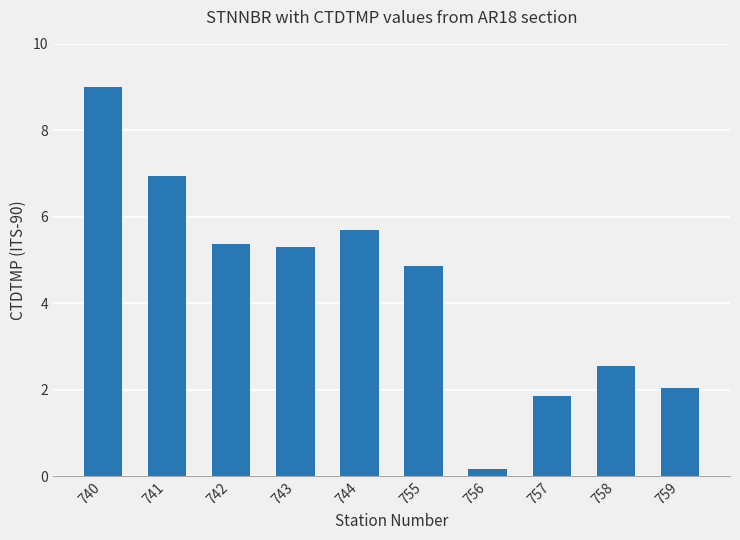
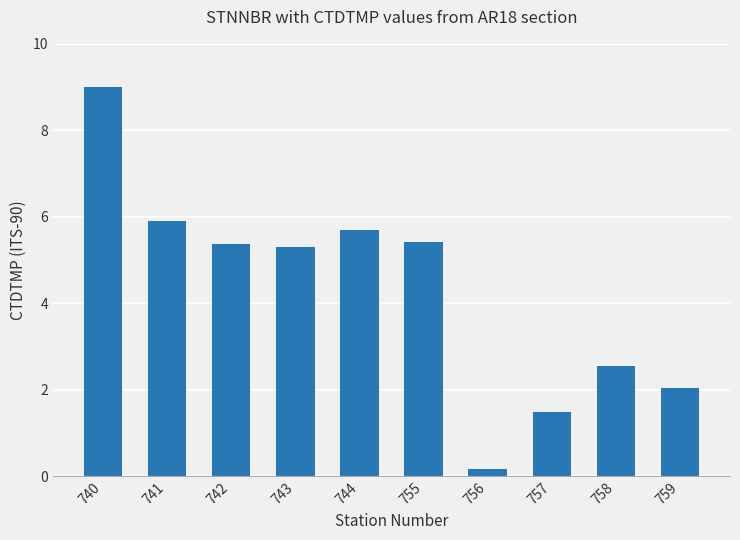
  {
    "740": 9.0,
-   "741": 6.9,
+   "741": 5.9,
    "742": 5.4,
    "743": 5.3,
    "744": 5.7,
-   "755": 4.9,
+   "755": 5.4,
    "756": 0.2,
-   "757": 1.8,
+   "757": 1.5,
    "758": 2.6,
    "759": 2.0
  }
